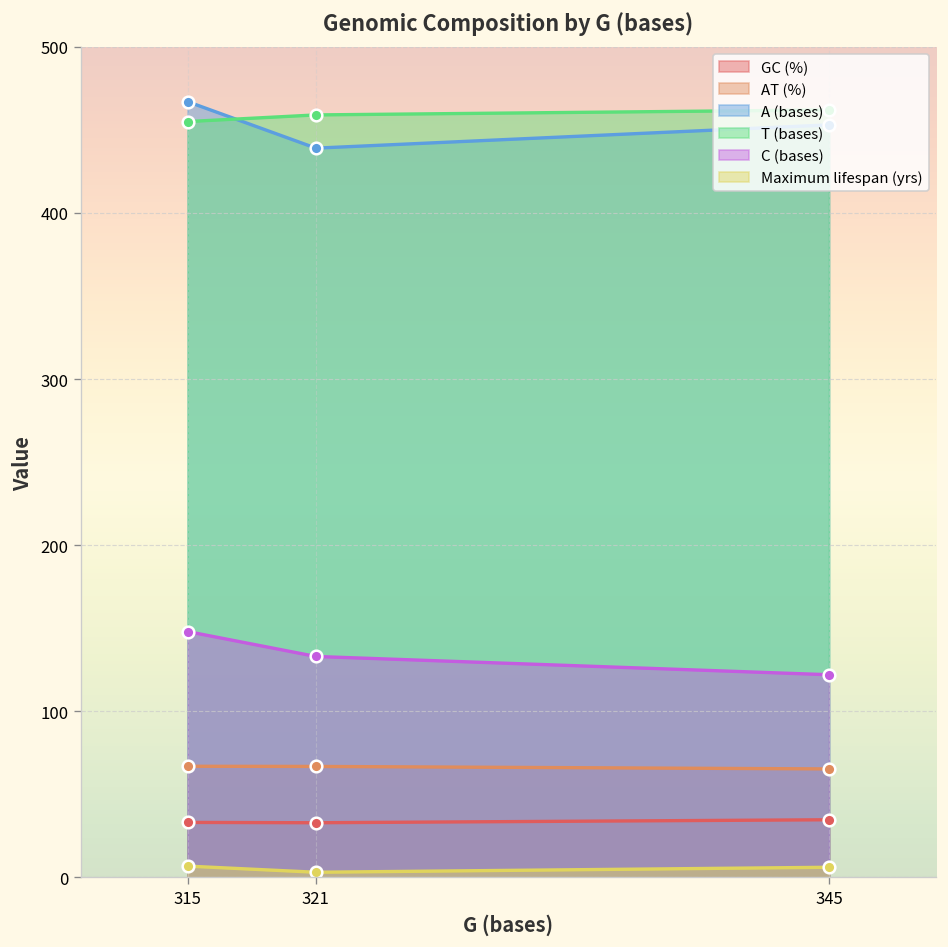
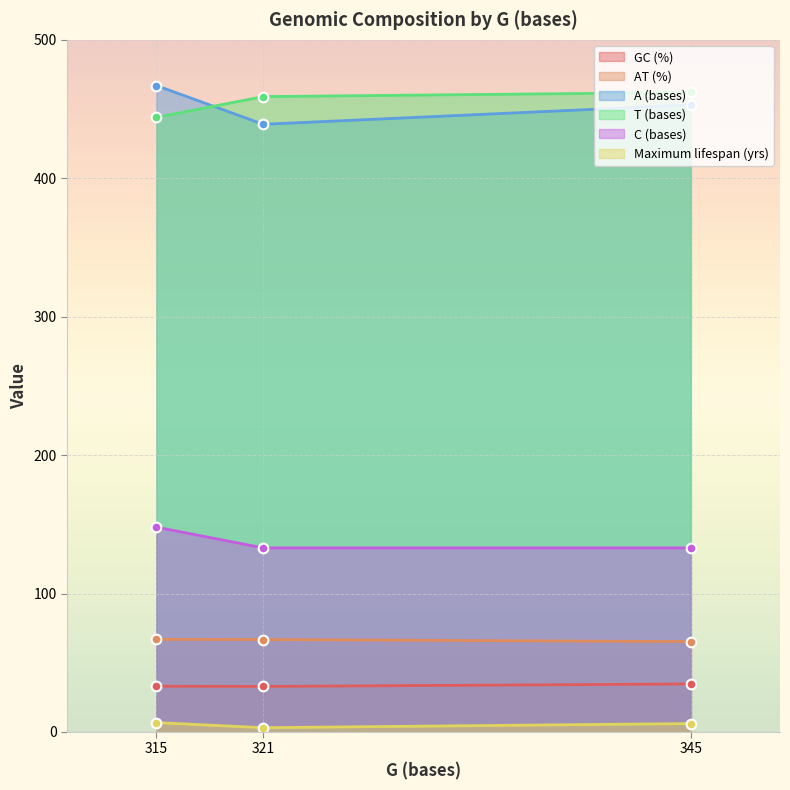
  {
    "A (bases)": {
      "315": 467,
      "321": 439
    },
    "T (bases)": {
-     "315": 455,
+     "315": 444,
      "321": 459
    },
    "C (bases)": {
      "315": 148,
      "321": 133,
-     "345": 122
+     "345": 133
    }
  }
